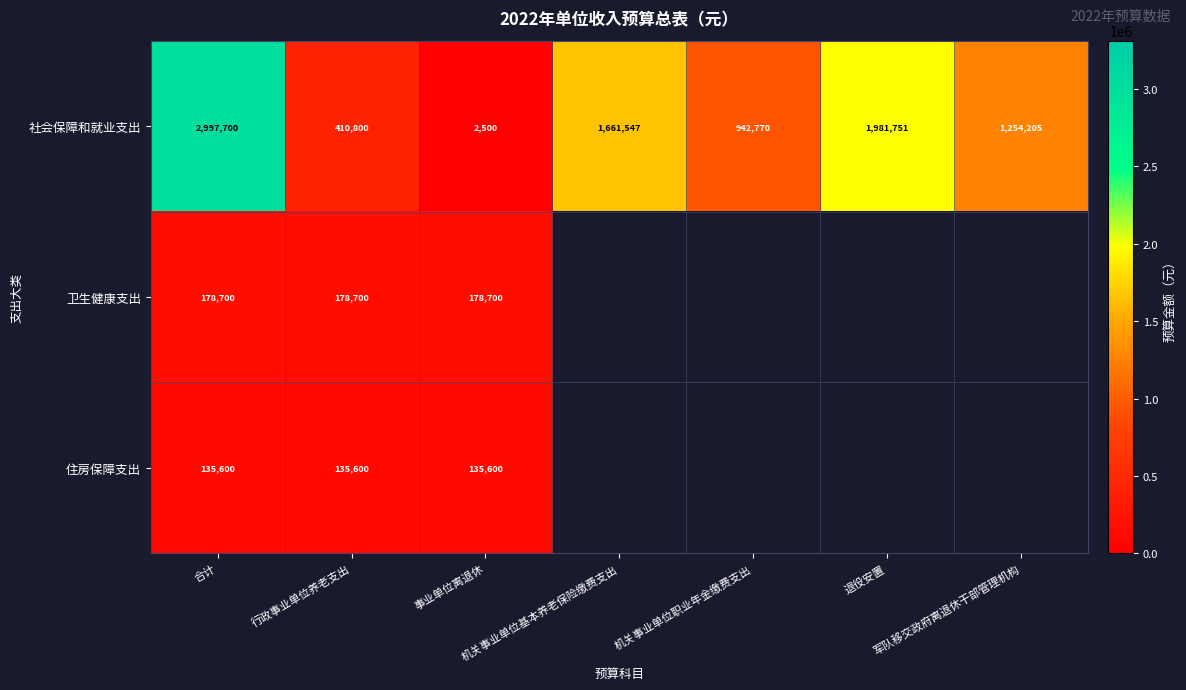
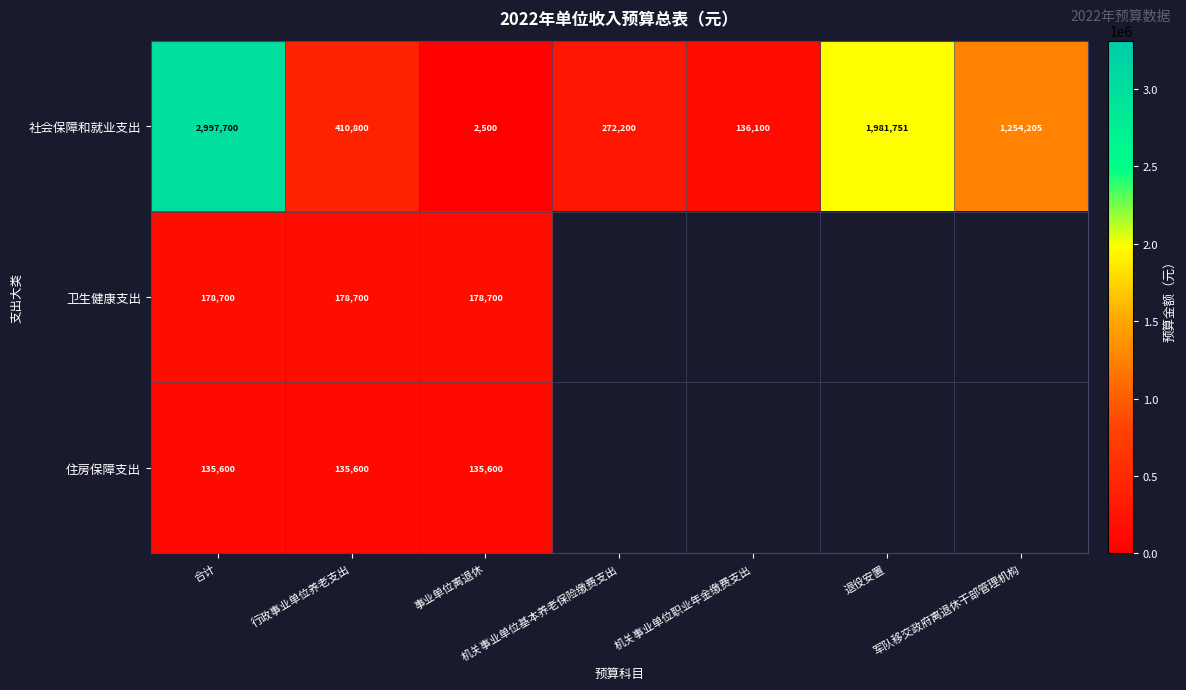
  {
    "社会保障和就业支出": {
      "合计": "2,997,700",
      "行政事业单位养老支出": "410,800",
      "事业单位离退休": "2,500",
-     "机关事业单位基本养老保险缴费支出": "1,661,547",
-     "机关事业单位职业年金缴费支出": "942,770",
+     "机关事业单位基本养老保险缴费支出": "272,200",
+     "机关事业单位职业年金缴费支出": "136,100",
      "退役安置": "1,981,751",
      "军队移交政府离退休干部管理机构": "1,254,205"
    },
    "卫生健康支出": {
      "合计": "178,700",
      "行政事业单位养老支出": "178,700",
      "事业单位离退休": "178,700"
    },
    "住房保障支出": {
      "合计": "135,600",
      "行政事业单位养老支出": "135,600",
      "事业单位离退休": "135,600"
    }
  }
